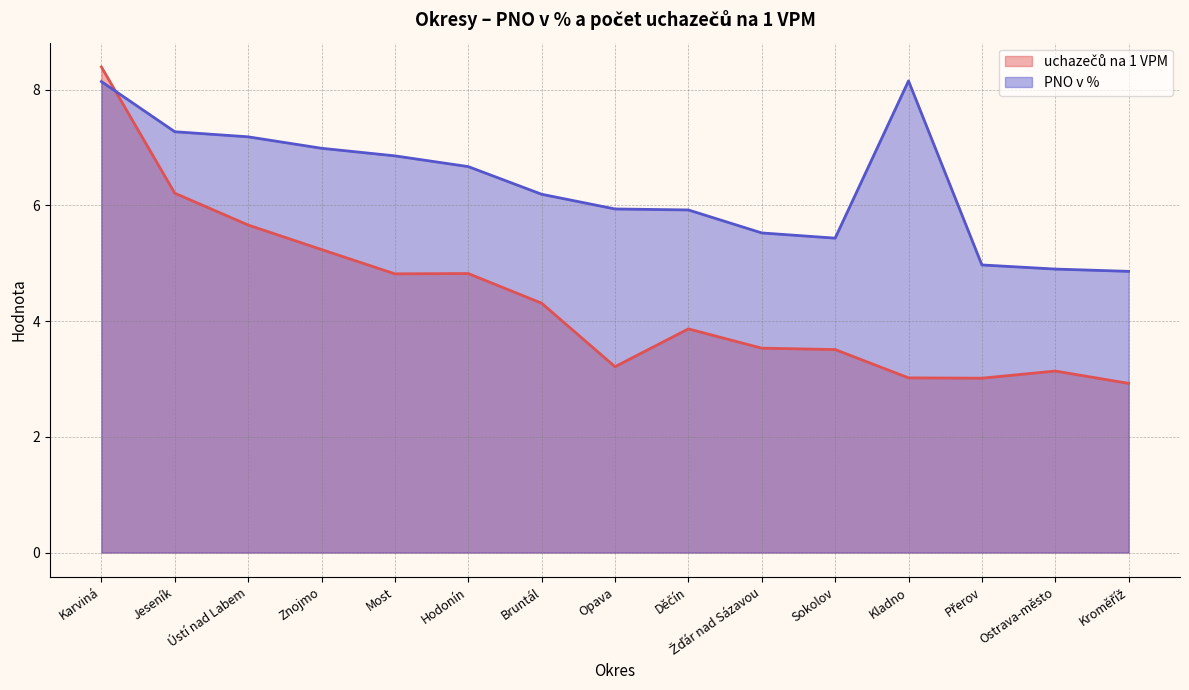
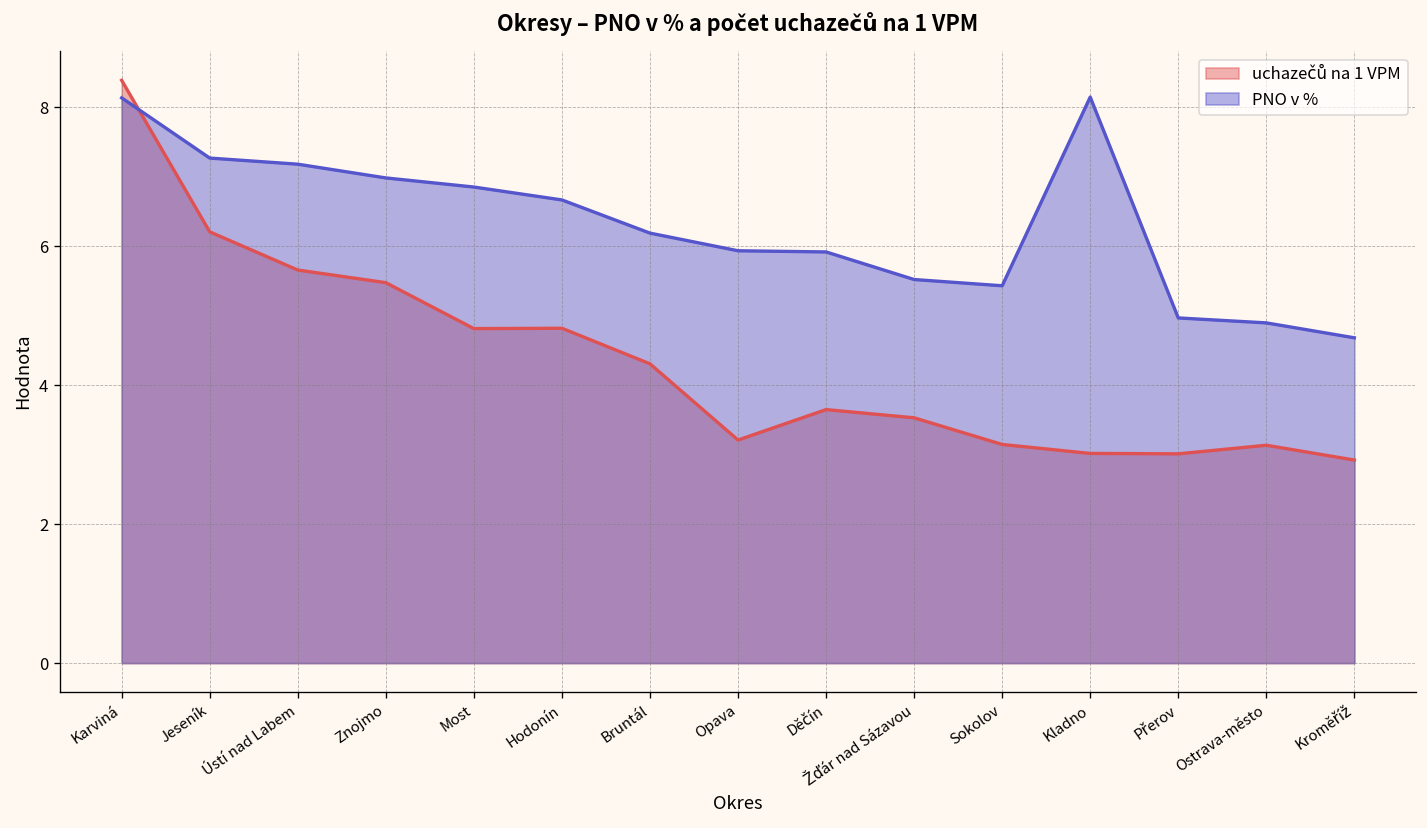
  {
    "uchazečů na 1 VPM": {
      "Karviná": 8.4,
      "Jeseník": 6.2,
      "Ústí nad Labem": 5.7,
-     "Znojmo": 5.2,
+     "Znojmo": 5.5,
      "Most": 4.8,
      "Hodonín": 4.8,
      "Bruntál": 4.3,
      "Opava": 3.2,
-     "Děčín": 3.9,
+     "Děčín": 3.7,
      "Žďár nad Sázavou": 3.5,
-     "Sokolov": 3.5,
+     "Sokolov": 3.1,
      "Kladno": 3.0,
      "Přerov": 3.0,
      "Ostrava-město": 3.1,
      "Kroměříž": 2.9
    },
    "PNO v %": {
      "Karviná": 8.1,
      "Jeseník": 7.3,
      "Ústí nad Labem": 7.2,
      "Znojmo": 7.0,
      "Most": 6.9,
      "Hodonín": 6.7,
      "Bruntál": 6.2,
      "Opava": 5.9,
      "Děčín": 5.9,
      "Žďár nad Sázavou": 5.5,
      "Sokolov": 5.4,
      "Kladno": 8.1,
      "Přerov": 5.0,
      "Ostrava-město": 4.9,
-     "Kroměříž": 4.9
+     "Kroměříž": 4.7
    }
  }
